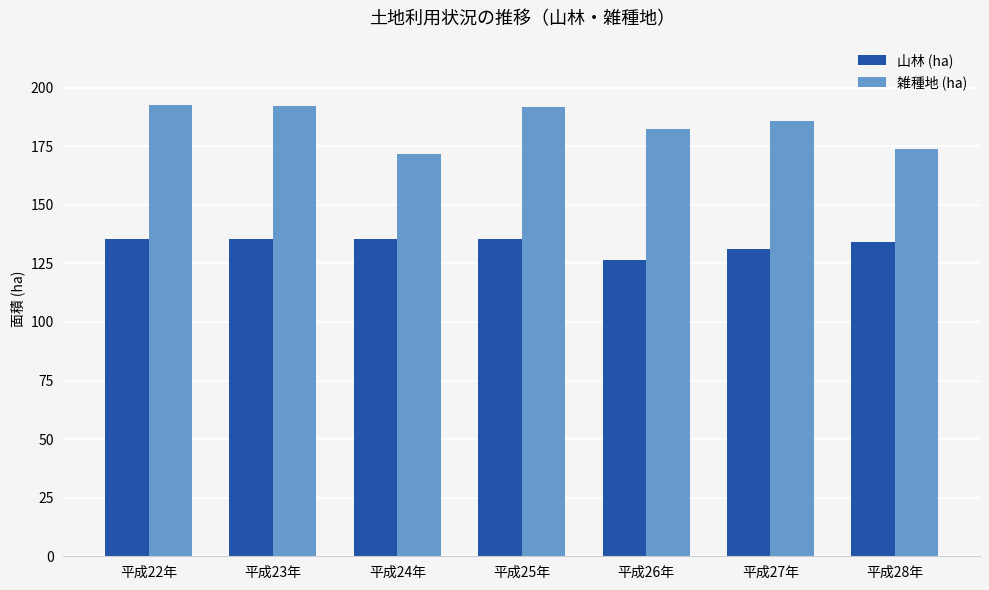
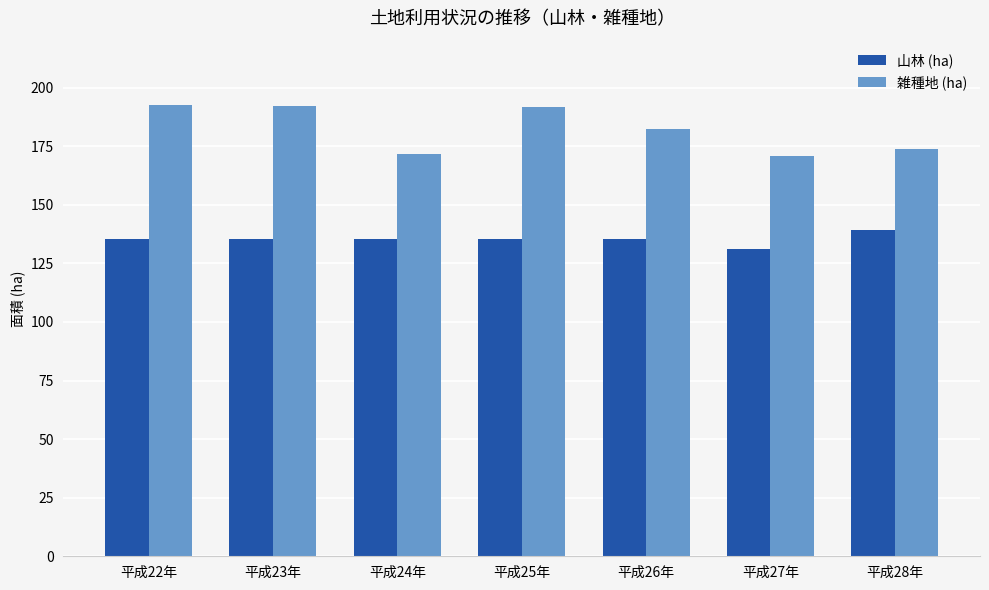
  {
    "山林 (ha)": {
      "平成22年": 135,
      "平成23年": 135,
      "平成24年": 135,
      "平成25年": 135,
-     "平成26年": 127,
+     "平成26年": 135,
      "平成27年": 131,
-     "平成28年": 134
+     "平成28年": 139
    },
    "雑種地 (ha)": {
      "平成22年": 192,
      "平成23年": 192,
      "平成24年": 172,
      "平成25年": 192,
      "平成26年": 182,
-     "平成27年": 186,
+     "平成27年": 171,
      "平成28年": 174
    }
  }
